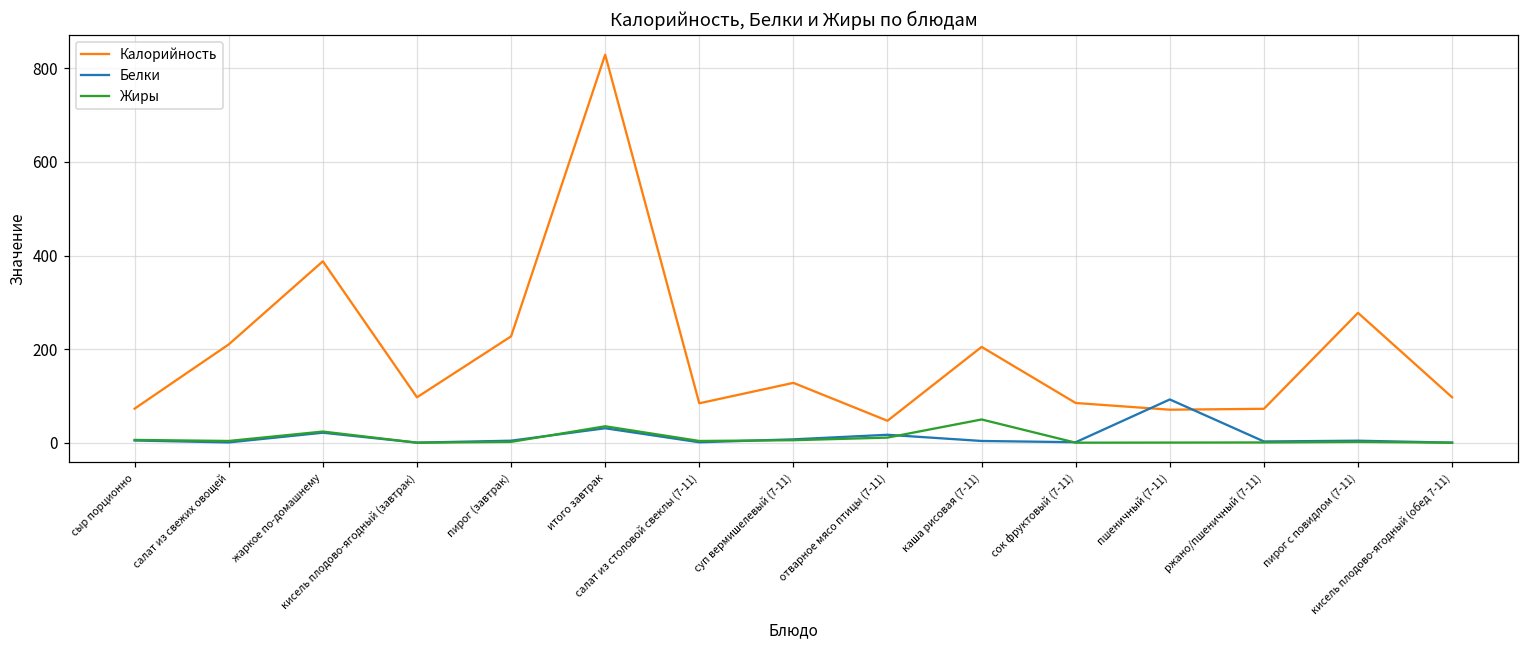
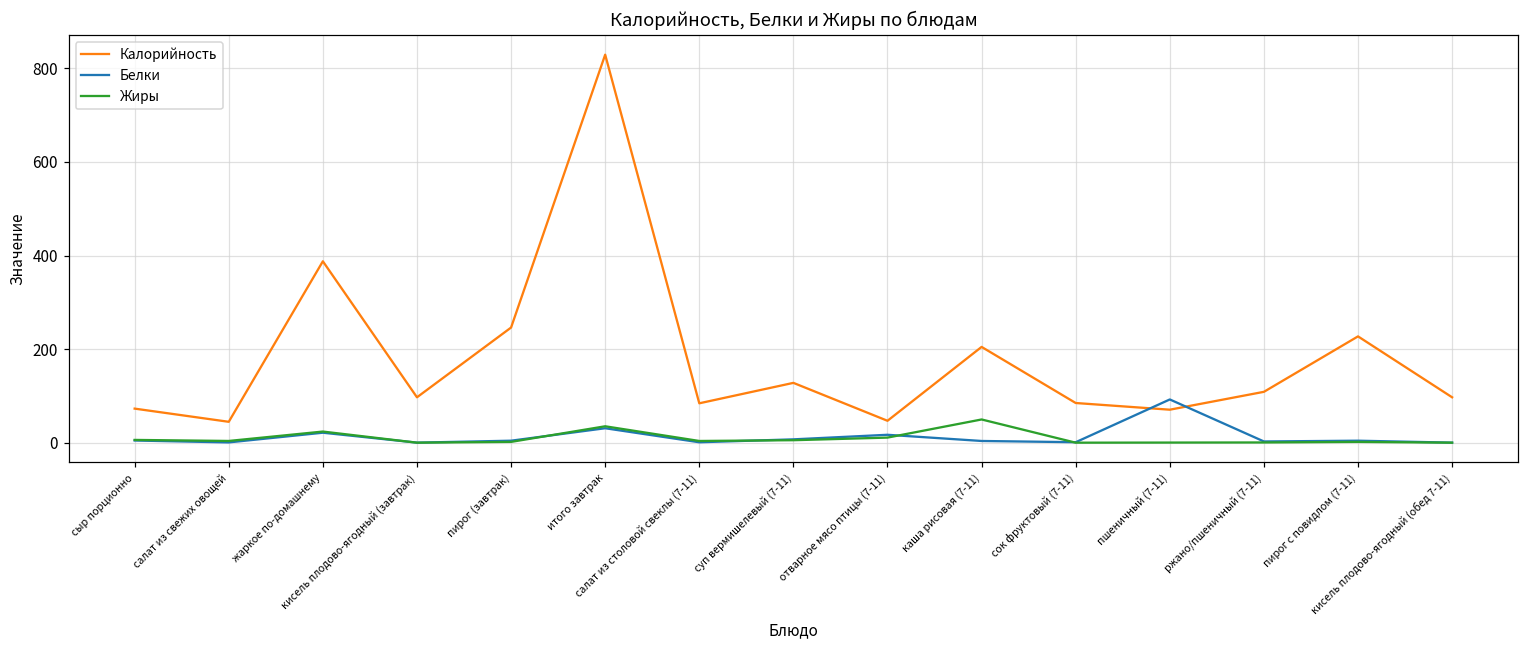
  {
    "Калорийность": {
      "сыр порционно": 70,
-     "салат из свежих овощей": 210,
+     "салат из свежих овощей": 40,
      "жаркое по-домашнему": 390,
      "кисель плодово-ягодный (завтрак)": 100,
-     "пирог (завтрак)": 230,
+     "пирог (завтрак)": 250,
      "итого завтрак": 830,
      "салат из столовой свеклы (7-11)": 80,
      "суп вермишелевый (7-11)": 130,
      "отварное мясо птицы (7-11)": 50,
      "каша рисовая (7-11)": 200,
      "сок фруктовый (7-11)": 80,
      "пшеничный (7-11)": 70,
-     "ржано/пшеничный (7-11)": 70,
-     "пирог с повидлом (7-11)": 280,
+     "ржано/пшеничный (7-11)": 110,
+     "пирог с повидлом (7-11)": 230,
      "кисель плодово-ягодный (обед 7-11)": 100
    },
    "Белки": {
      "каша рисовая (7-11)": 0,
      "пшеничный (7-11)": 90
    },
    "Жиры": {
      "каша рисовая (7-11)": 50,
      "пшеничный (7-11)": 0
    }
  }
